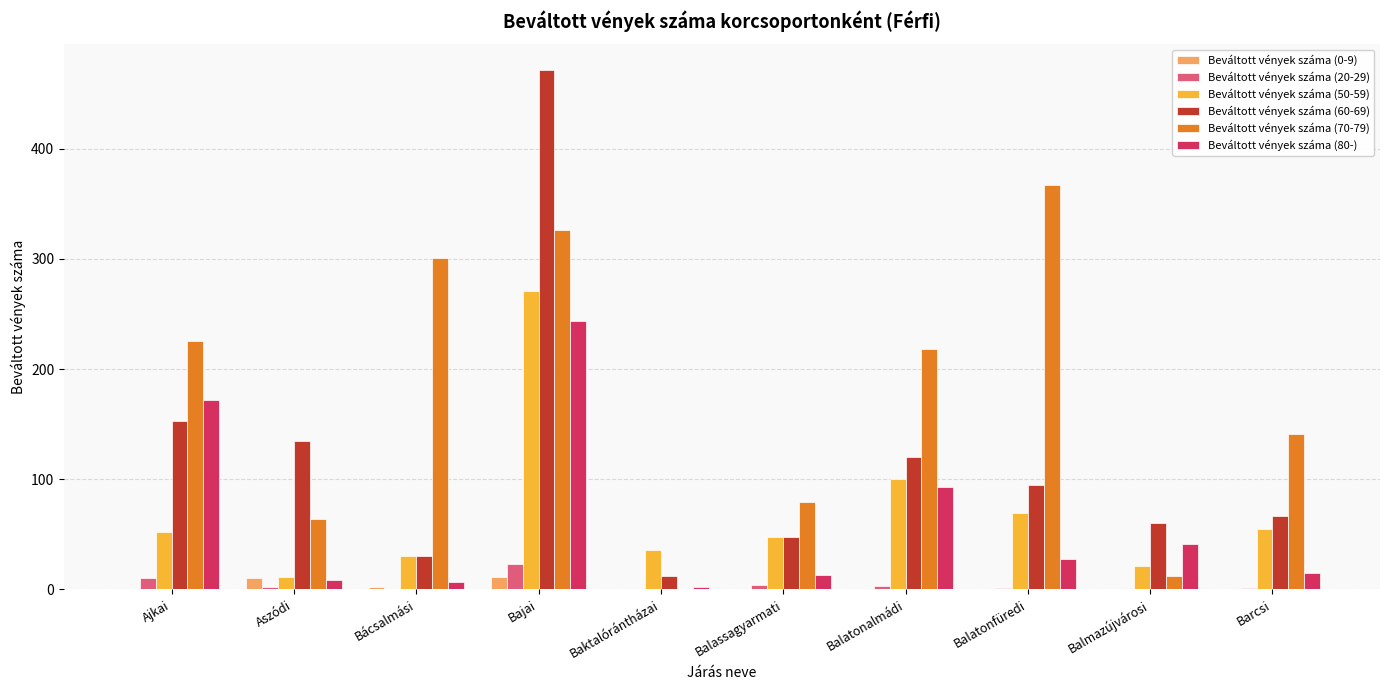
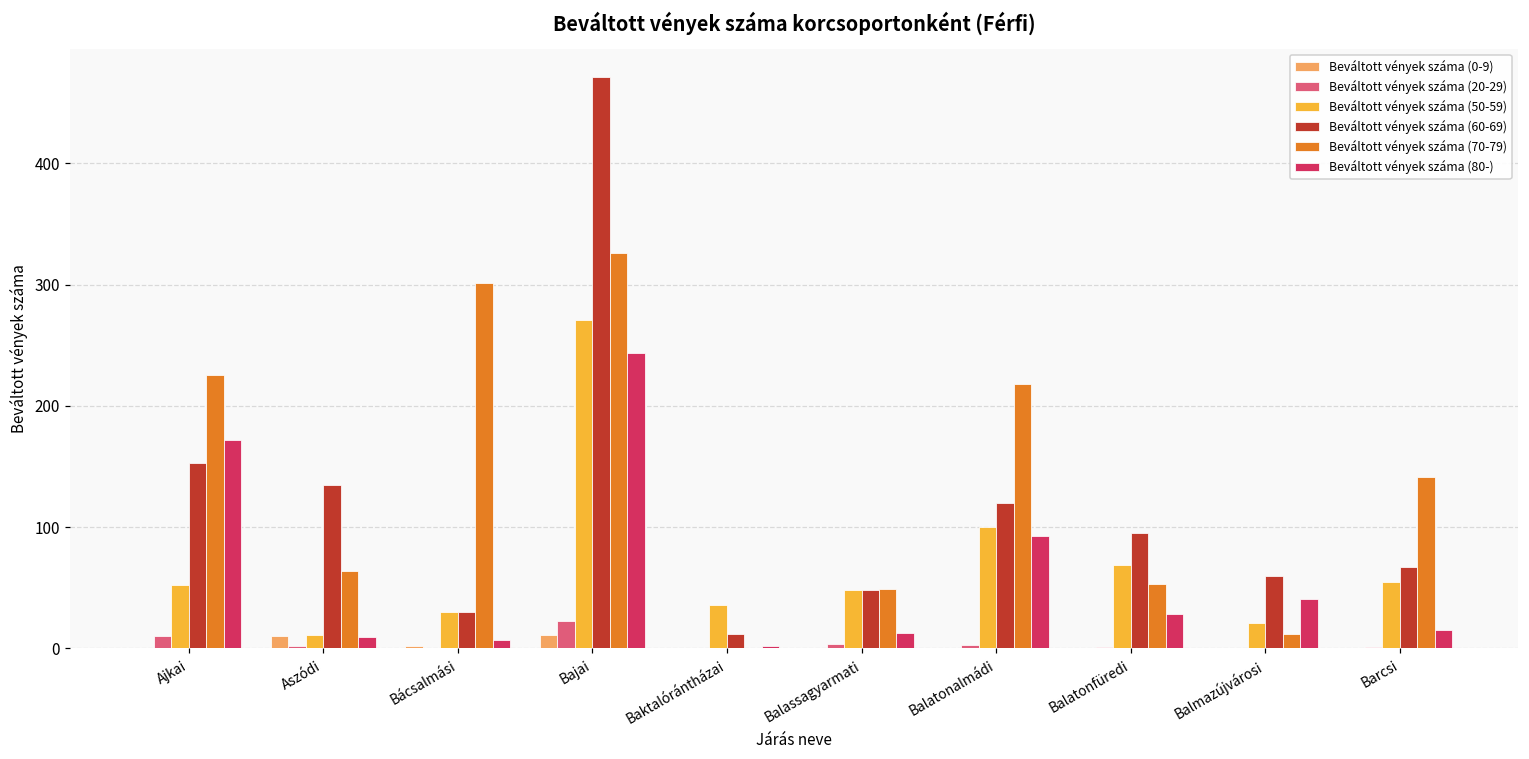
  {
    "Beváltott vények száma (70-79)": {
      "Ajkai": 226,
      "Aszódi": 64,
      "Bácsalmási": 301,
      "Bajai": 326,
      "Baktalórántházai": 0,
-     "Balassagyarmati": 79,
+     "Balassagyarmati": 49,
      "Balatonalmádi": 218,
-     "Balatonfüredi": 367,
+     "Balatonfüredi": 53,
      "Balmazújvárosi": 12,
      "Barcsi": 141
    }
  }
